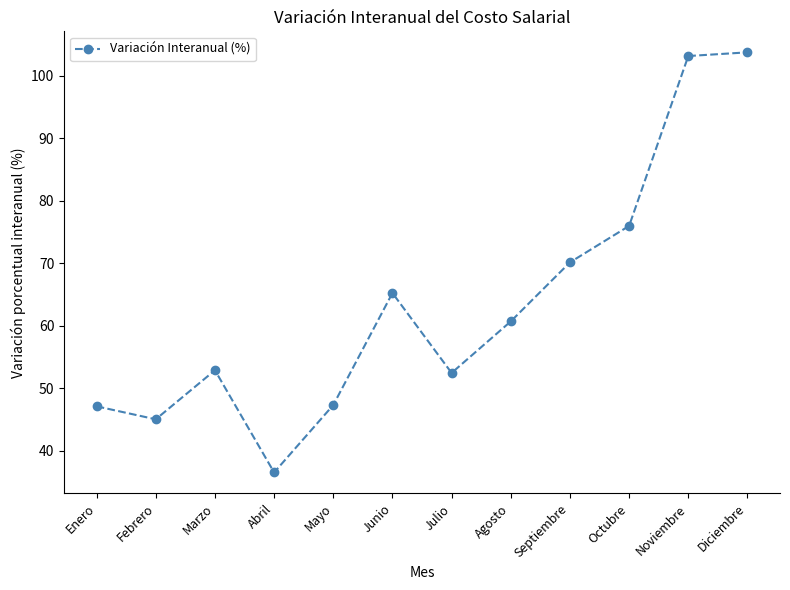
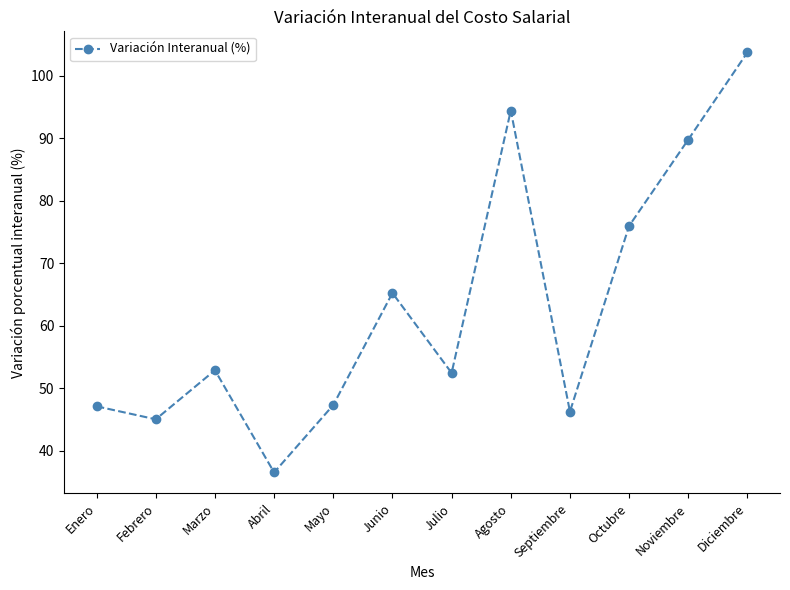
  {
    "Enero": 47,
    "Febrero": 45,
    "Marzo": 53,
    "Abril": 37,
    "Mayo": 47,
    "Junio": 65,
    "Julio": 52,
-   "Agosto": 61,
-   "Septiembre": 70,
+   "Agosto": 94,
+   "Septiembre": 46,
    "Octubre": 76,
-   "Noviembre": 103,
+   "Noviembre": 90,
    "Diciembre": 104
  }
